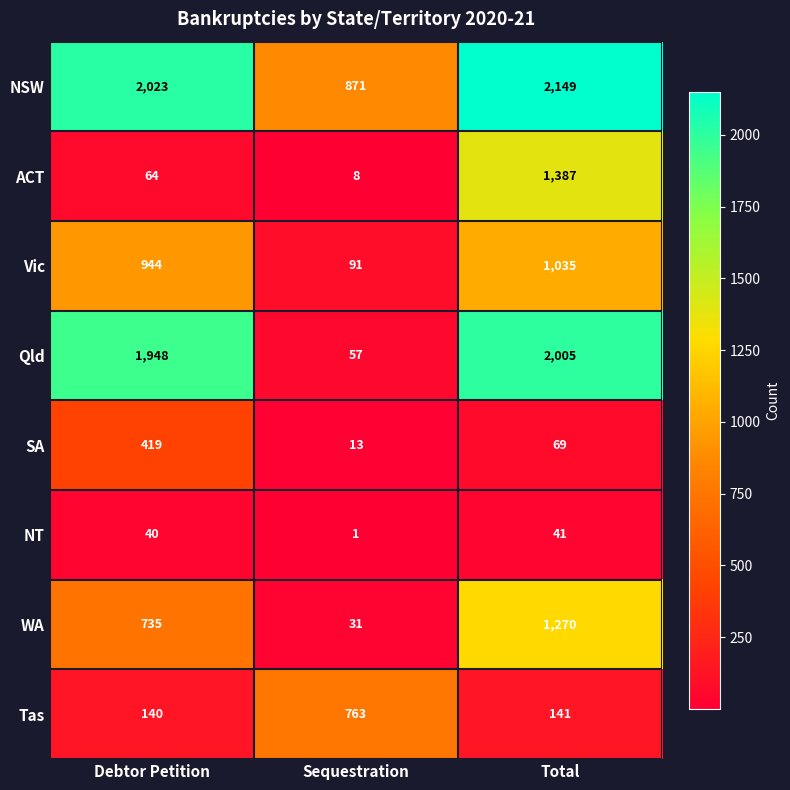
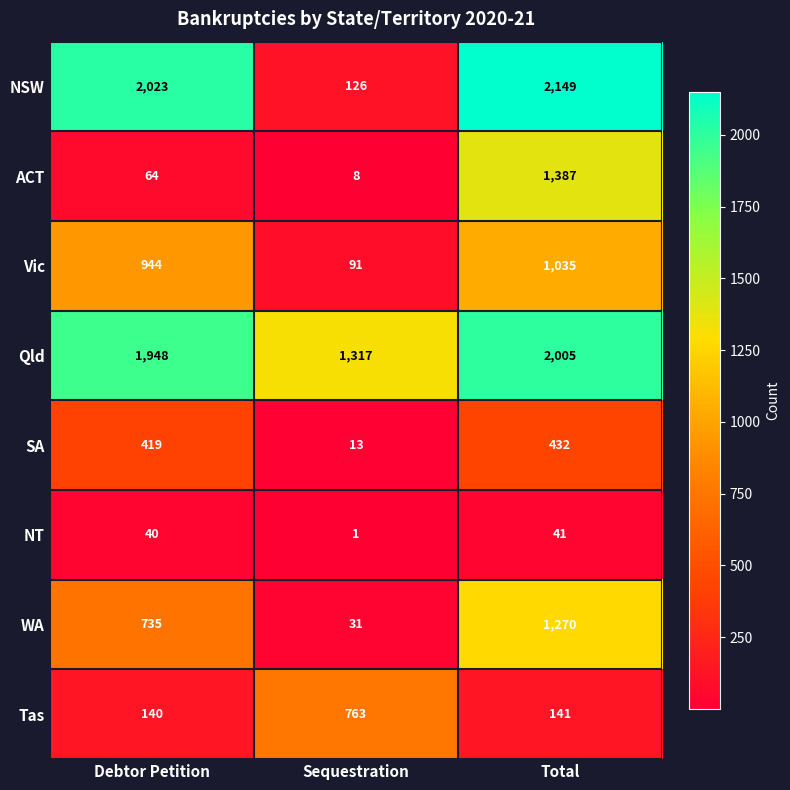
  {
    "NSW": {
      "Debtor Petition": "2,023",
-     "Sequestration": "871",
+     "Sequestration": "126",
      "Total": "2,149"
    },
    "ACT": {
      "Debtor Petition": "64",
      "Sequestration": "8",
      "Total": "1,387"
    },
    "Vic": {
      "Debtor Petition": "944",
      "Sequestration": "91",
      "Total": "1,035"
    },
    "Qld": {
      "Debtor Petition": "1,948",
-     "Sequestration": "57",
+     "Sequestration": "1,317",
      "Total": "2,005"
    },
    "SA": {
      "Debtor Petition": "419",
      "Sequestration": "13",
-     "Total": "69"
+     "Total": "432"
    },
    "NT": {
      "Debtor Petition": "40",
      "Sequestration": "1",
      "Total": "41"
    },
    "WA": {
      "Debtor Petition": "735",
      "Sequestration": "31",
      "Total": "1,270"
    },
    "Tas": {
      "Debtor Petition": "140",
      "Sequestration": "763",
      "Total": "141"
    }
  }
